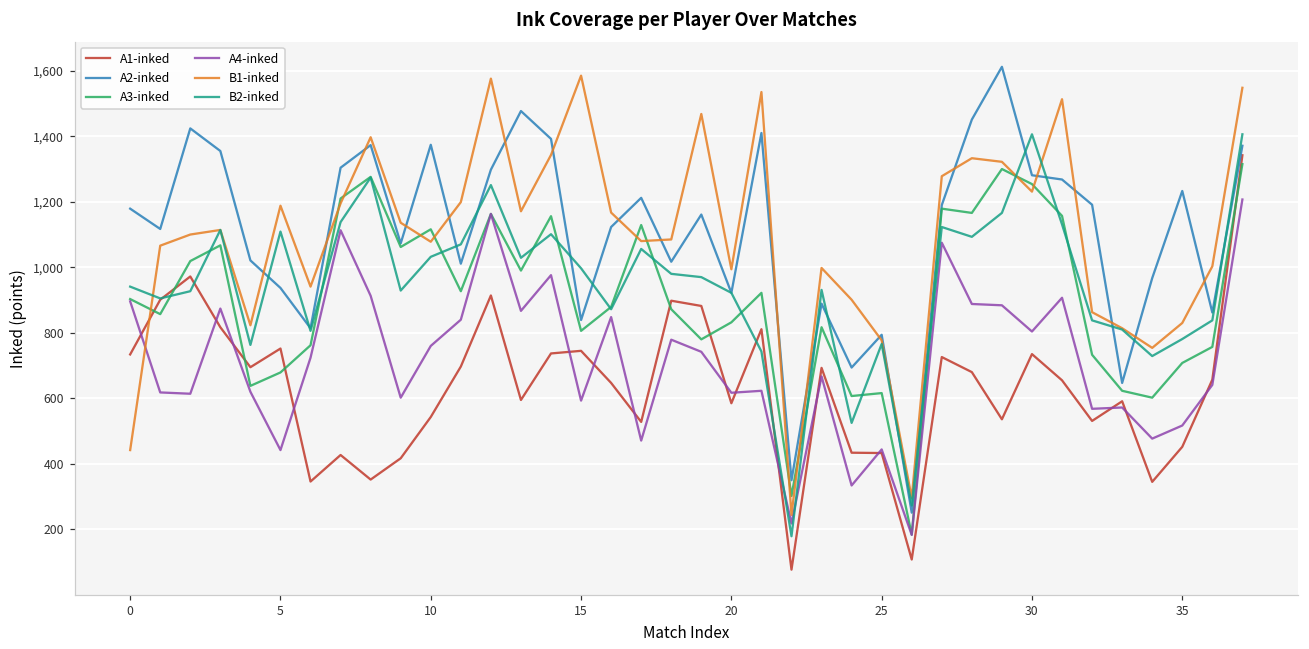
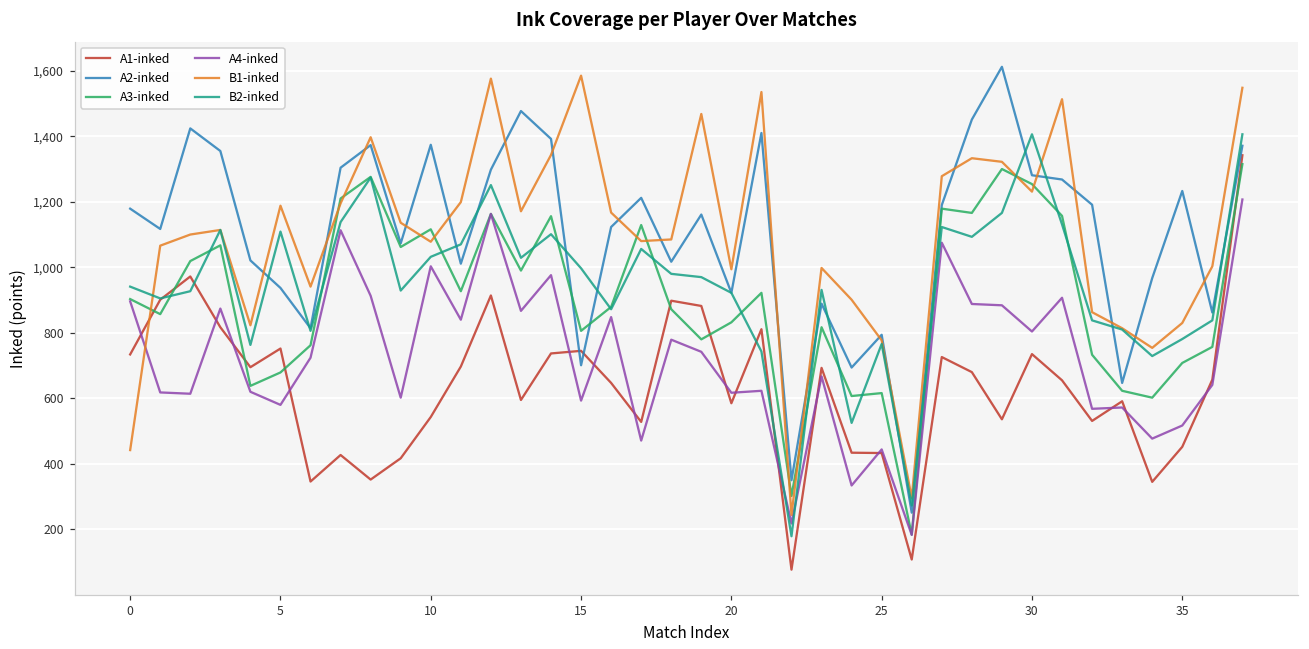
  {
    "A1-inked": {
      "0": "730",
      "5": "750",
      "10": "540",
      "15": "750",
      "20": "590",
      "25": "430",
      "30": "740",
      "35": "450"
    },
    "A2-inked": {
      "0": "1,180",
      "5": "940",
      "10": "1,370",
-     "15": "840",
+     "15": "700",
      "25": "790",
      "30": "1,280",
      "35": "1,230"
    },
    "A4-inked": {
-     "5": "440",
-     "10": "760",
+     "5": "580",
+     "10": "1,000",
      "15": "590",
      "20": "620",
      "25": "440",
      "30": "800",
      "35": "520"
    },
    "B1-inked": {
      "0": "440",
      "5": "1,190",
      "10": "1,080",
      "15": "1,590",
      "20": "990",
      "25": "780",
      "30": "1,230",
      "35": "830"
    }
  }
